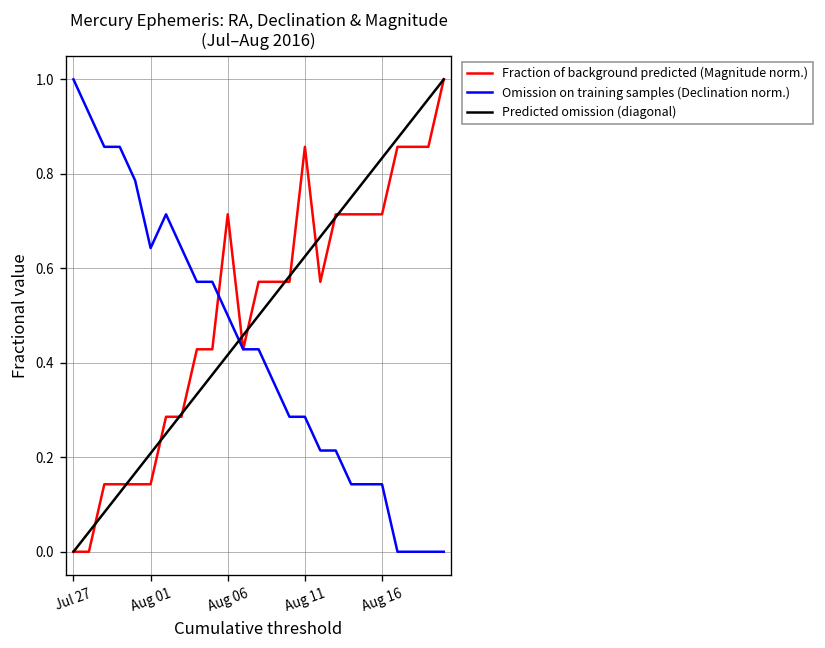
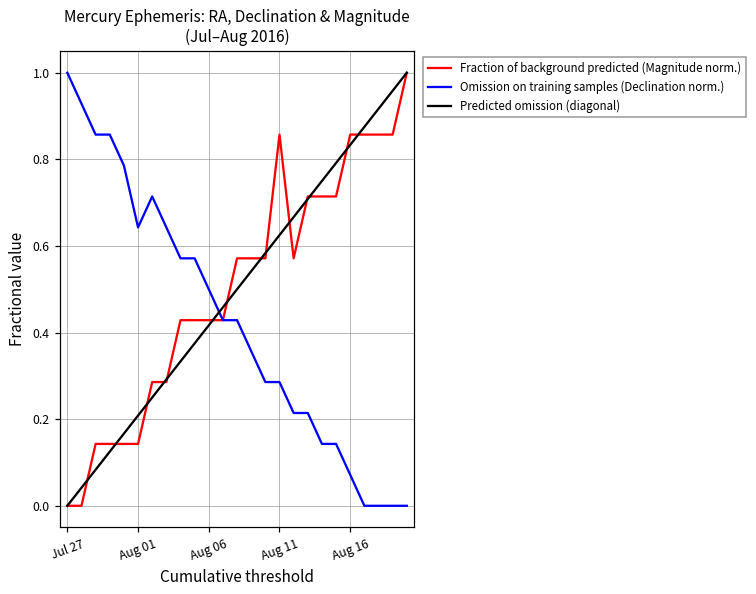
  {
    "Fraction of background predicted (Magnitude norm.)": {
      "Aug 01": 0.14,
-     "Aug 06": 0.71,
+     "Aug 06": 0.43,
      "Aug 11": 0.86,
-     "Aug 16": 0.71
+     "Aug 16": 0.86
    },
    "Omission on training samples (Declination norm.)": {
      "Jul 27": 1.00,
      "Aug 01": 0.64,
      "Aug 06": 0.50,
      "Aug 11": 0.29,
-     "Aug 16": 0.14
+     "Aug 16": 0.07
    },
    "Predicted omission (diagonal)": {
      "Aug 01": 0.21,
      "Aug 06": 0.42,
      "Aug 11": 0.63,
      "Aug 16": 0.83
    }
  }
